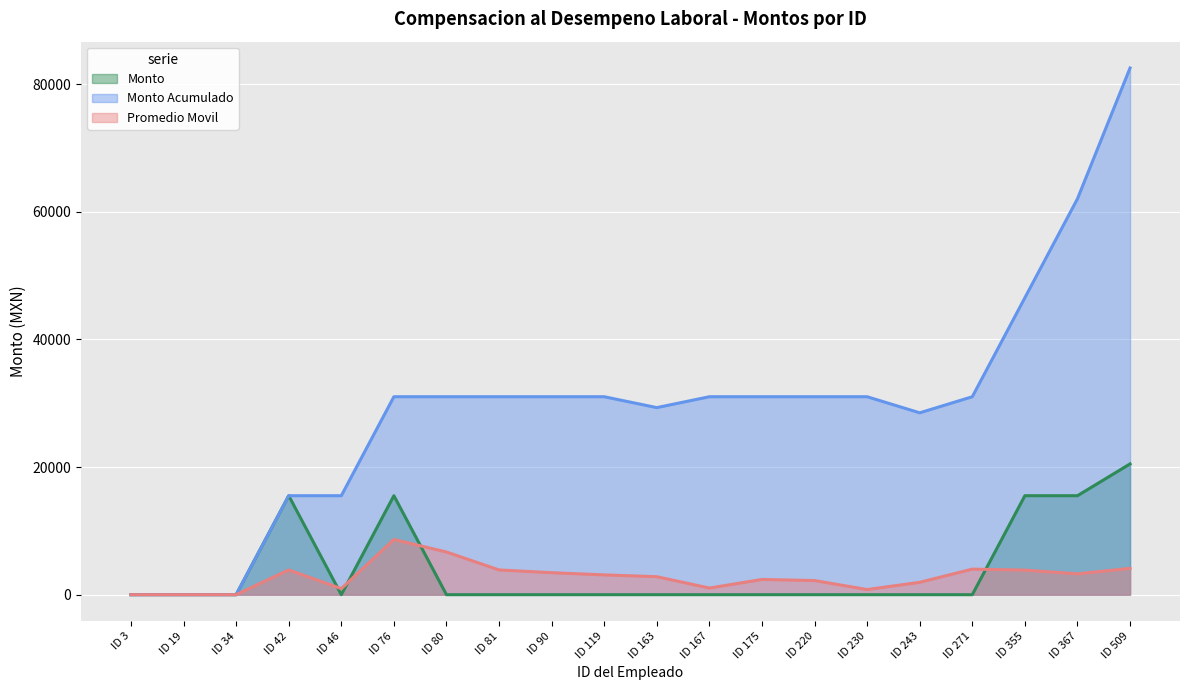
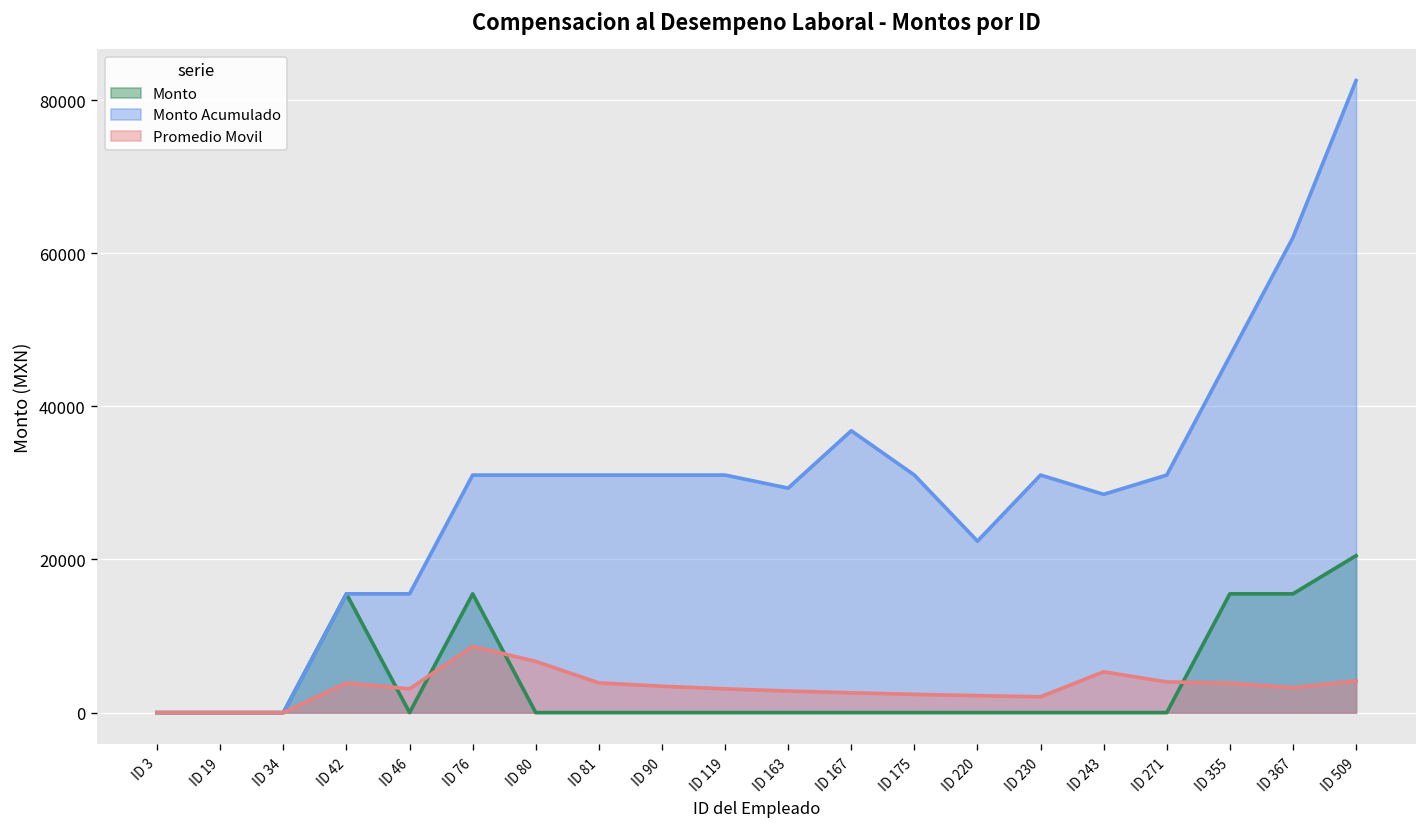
  {
    "Monto": {
      "ID 46": 0,
      "ID 76": 16000,
      "ID 80": 0,
      "ID 81": 0,
      "ID 90": 0,
      "ID 119": 0,
      "ID 163": 0,
      "ID 167": 0,
      "ID 175": 0,
      "ID 220": 0,
      "ID 230": 0,
      "ID 243": 0,
      "ID 271": 0,
      "ID 355": 16000,
      "ID 367": 16000,
      "ID 509": 20000
    },
    "Monto Acumulado": {
      "ID 46": 16000,
      "ID 76": 31000,
      "ID 80": 31000,
      "ID 81": 31000,
      "ID 90": 31000,
      "ID 119": 31000,
      "ID 163": 29000,
-     "ID 167": 31000,
+     "ID 167": 37000,
      "ID 175": 31000,
-     "ID 220": 31000,
+     "ID 220": 22000,
      "ID 230": 31000,
      "ID 243": 29000,
      "ID 271": 31000,
      "ID 355": 47000,
      "ID 367": 62000,
      "ID 509": 83000
    },
    "Promedio Movil": {
      "ID 42": 4000,
-     "ID 46": 1000,
+     "ID 46": 3000,
      "ID 76": 9000,
      "ID 80": 7000,
      "ID 81": 4000,
      "ID 90": 3000,
      "ID 119": 3000,
      "ID 163": 3000,
-     "ID 167": 1000,
+     "ID 167": 3000,
      "ID 175": 2000,
      "ID 220": 2000,
-     "ID 230": 1000,
-     "ID 243": 2000,
+     "ID 230": 2000,
+     "ID 243": 5000,
      "ID 271": 4000,
      "ID 355": 4000,
      "ID 367": 3000,
      "ID 509": 4000
    }
  }
